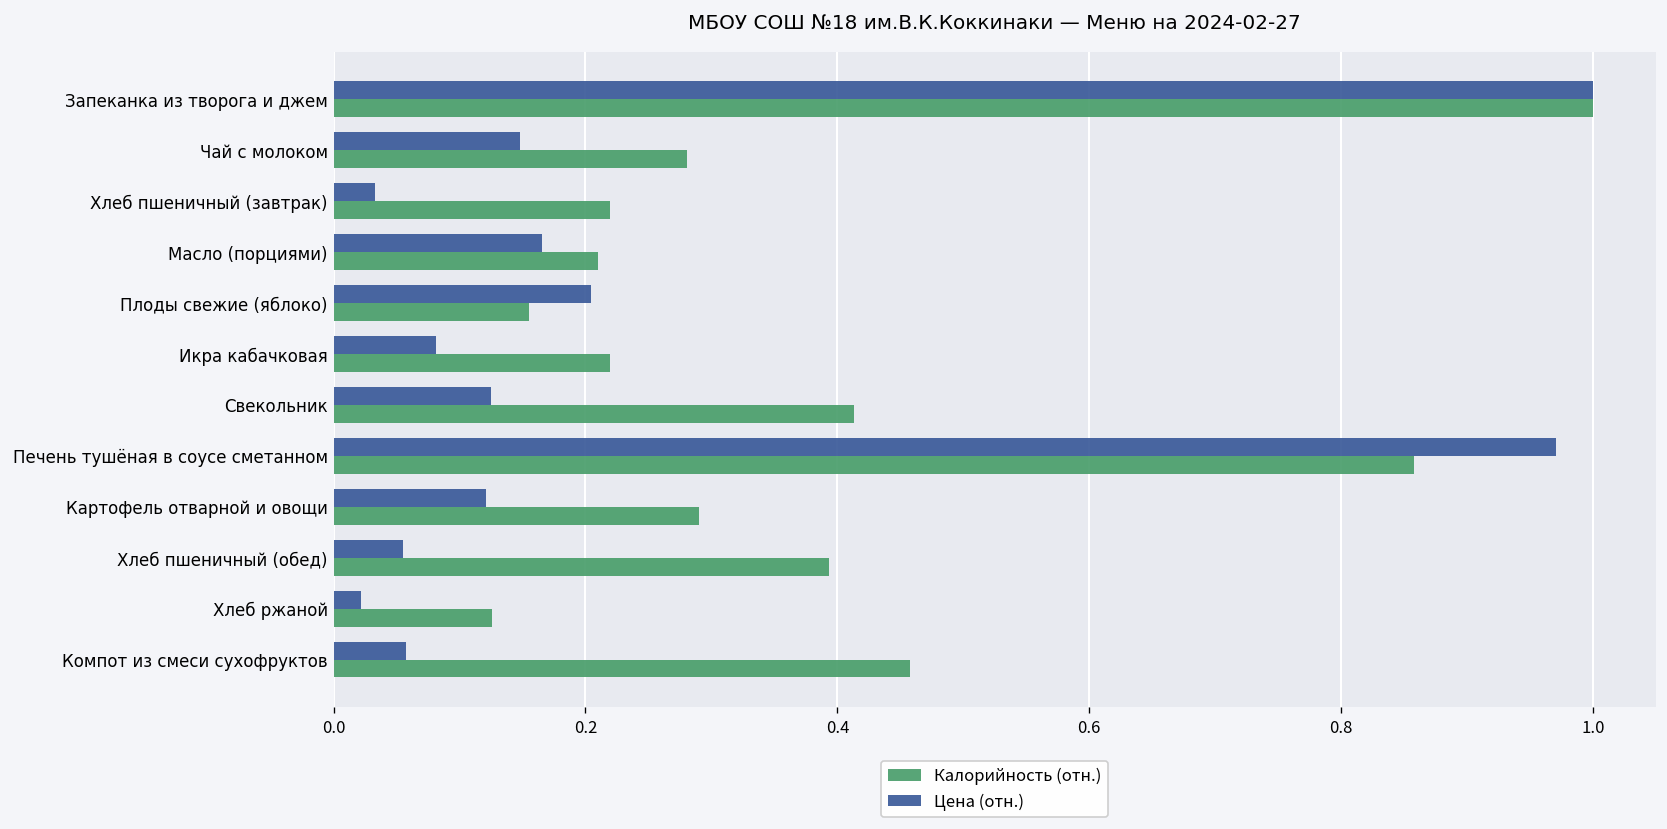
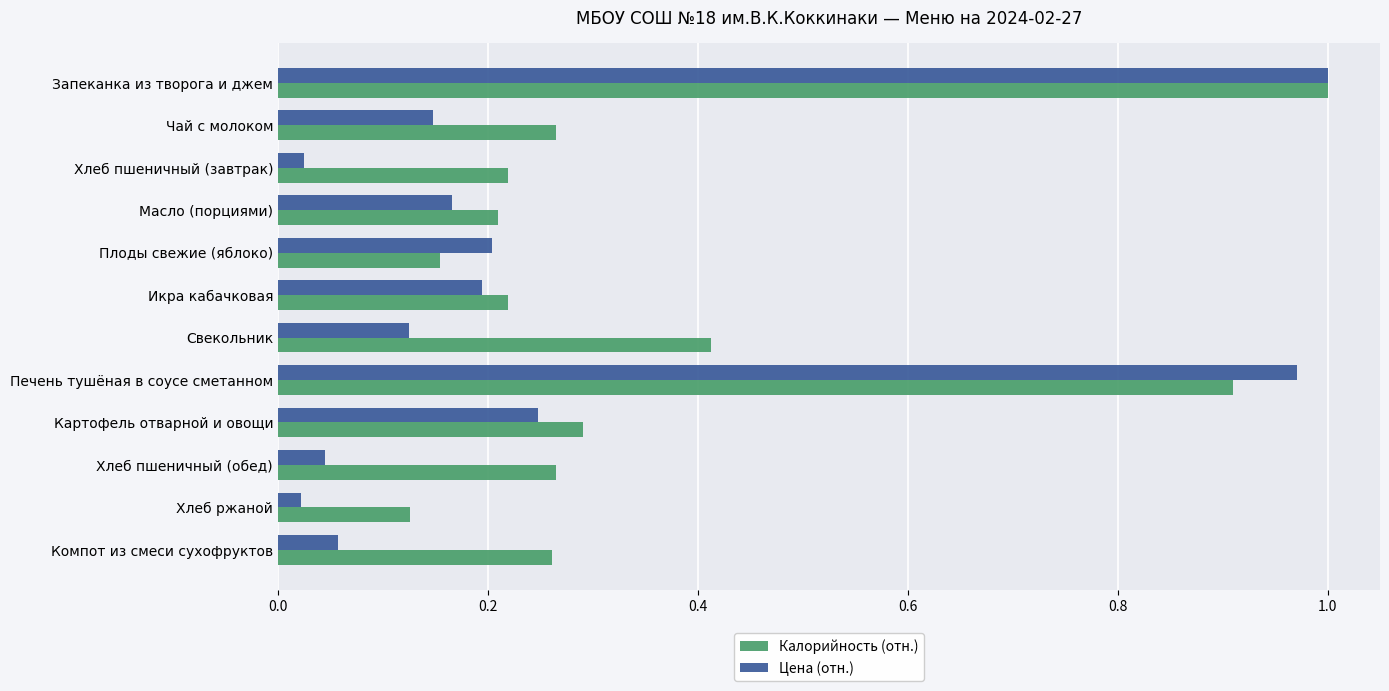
  {
    "Калорийность (отн.)": {
      "Запеканка из творога и джем": 1.000,
-     "Чай с молоком": 0.281,
+     "Чай с молоком": 0.265,
      "Хлеб пшеничный (завтрак)": 0.219,
      "Масло (порциями)": 0.210,
      "Плоды свежие (яблоко)": 0.155,
      "Икра кабачковая": 0.219,
      "Свекольник": 0.413,
-     "Печень тушёная в соусе сметанном": 0.858,
+     "Печень тушёная в соусе сметанном": 0.910,
      "Картофель отварной и овощи": 0.290,
-     "Хлеб пшеничный (обед)": 0.394,
+     "Хлеб пшеничный (обед)": 0.265,
      "Хлеб ржаной": 0.126,
-     "Компот из смеси сухофруктов": 0.458
+     "Компот из смеси сухофруктов": 0.261
    },
    "Цена (отн.)": {
      "Запеканка из творога и джем": 1.000,
      "Чай с молоком": 0.148,
-     "Хлеб пшеничный (завтрак)": 0.033,
+     "Хлеб пшеничный (завтрак)": 0.025,
      "Масло (порциями)": 0.166,
      "Плоды свежие (яблоко)": 0.204,
-     "Икра кабачковая": 0.082,
+     "Икра кабачковая": 0.195,
      "Свекольник": 0.125,
      "Печень тушёная в соусе сметанном": 0.971,
-     "Картофель отварной и овощи": 0.121,
-     "Хлеб пшеничный (обед)": 0.055,
+     "Картофель отварной и овощи": 0.248,
+     "Хлеб пшеничный (обед)": 0.045,
      "Хлеб ржаной": 0.022,
      "Компот из смеси сухофруктов": 0.057
    }
  }
